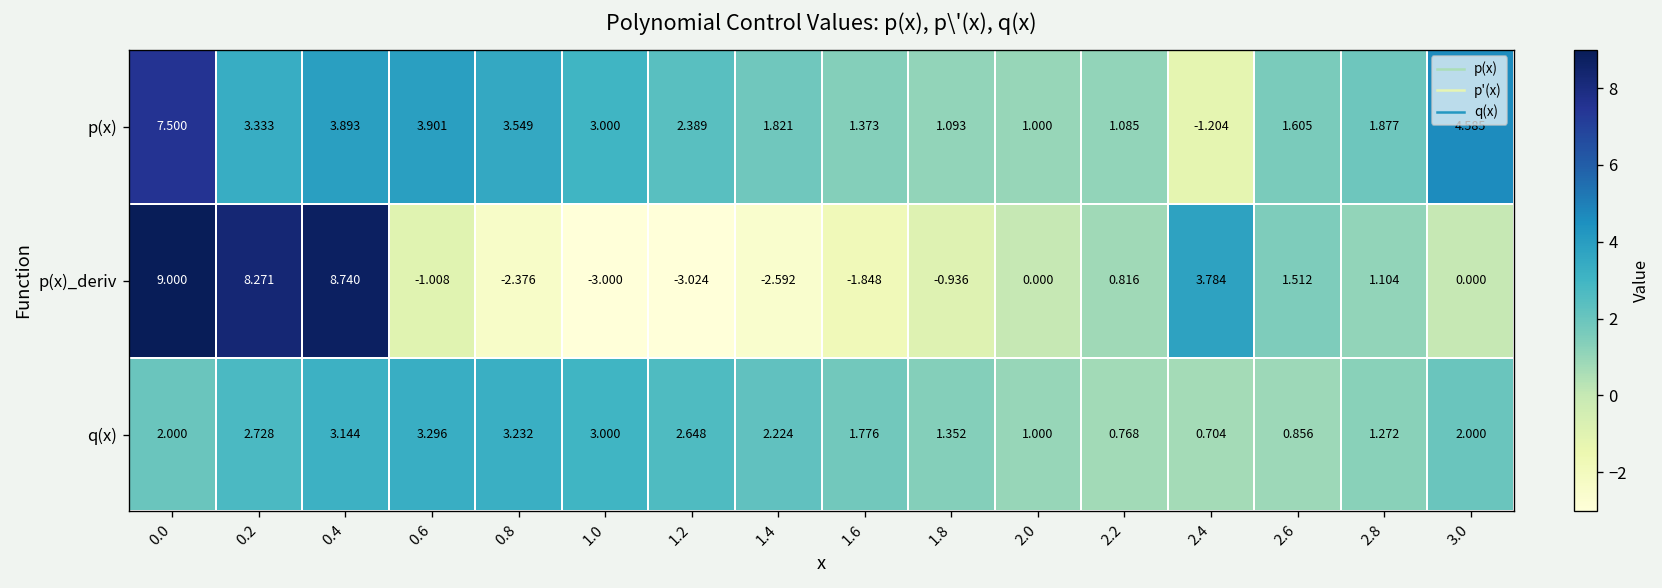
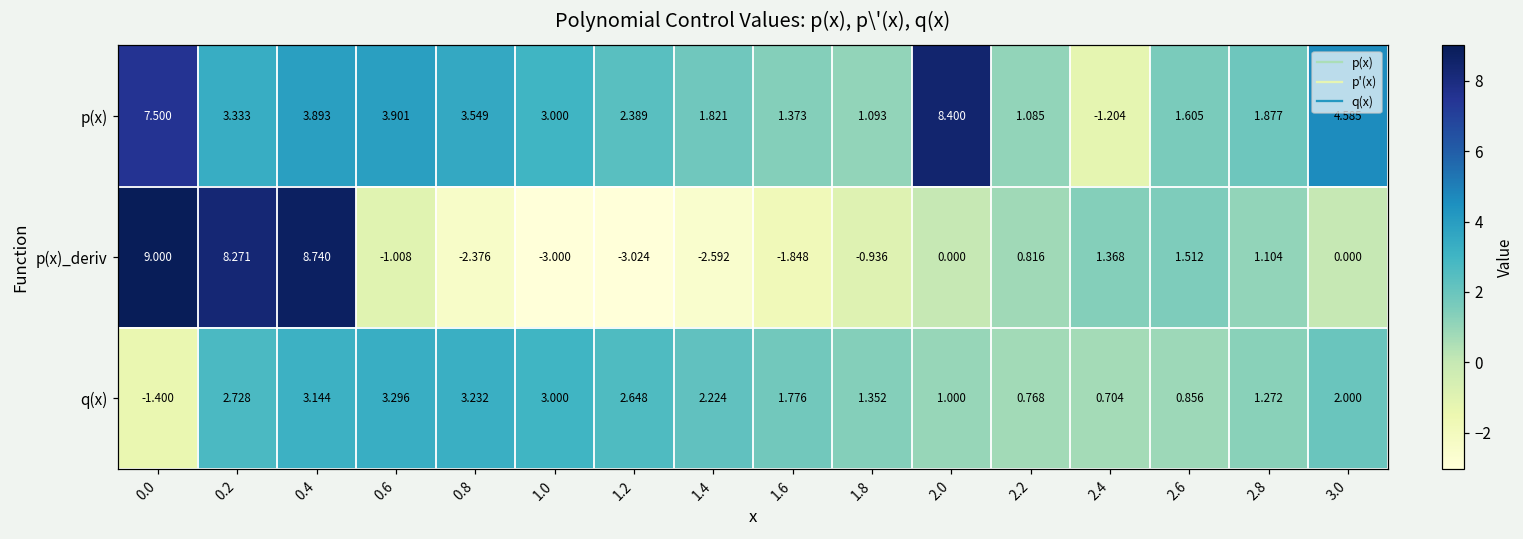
  {
    "p(x)": {
      "0.0": 7.500,
      "0.2": 3.333,
      "0.4": 3.893,
      "0.6": 3.901,
      "0.8": 3.549,
      "1.0": 3.000,
      "1.2": 2.389,
      "1.4": 1.821,
      "1.6": 1.373,
      "1.8": 1.093,
-     "2.0": 1.000,
+     "2.0": 8.400,
      "2.2": 1.085,
      "2.4": -1.204,
      "2.6": 1.605,
      "2.8": 1.877,
      "3.0": 4.585
    },
    "p(x)_deriv": {
      "0.0": 9.000,
      "0.2": 8.271,
      "0.4": 8.740,
      "0.6": -1.008,
      "0.8": -2.376,
      "1.0": -3.000,
      "1.2": -3.024,
      "1.4": -2.592,
      "1.6": -1.848,
      "1.8": -0.936,
      "2.0": 0.000,
      "2.2": 0.816,
-     "2.4": 3.784,
+     "2.4": 1.368,
      "2.6": 1.512,
      "2.8": 1.104,
      "3.0": 0.000
    },
    "q(x)": {
-     "0.0": 2.000,
+     "0.0": -1.400,
      "0.2": 2.728,
      "0.4": 3.144,
      "0.6": 3.296,
      "0.8": 3.232,
      "1.0": 3.000,
      "1.2": 2.648,
      "1.4": 2.224,
      "1.6": 1.776,
      "1.8": 1.352,
      "2.0": 1.000,
      "2.2": 0.768,
      "2.4": 0.704,
      "2.6": 0.856,
      "2.8": 1.272,
      "3.0": 2.000
    }
  }
